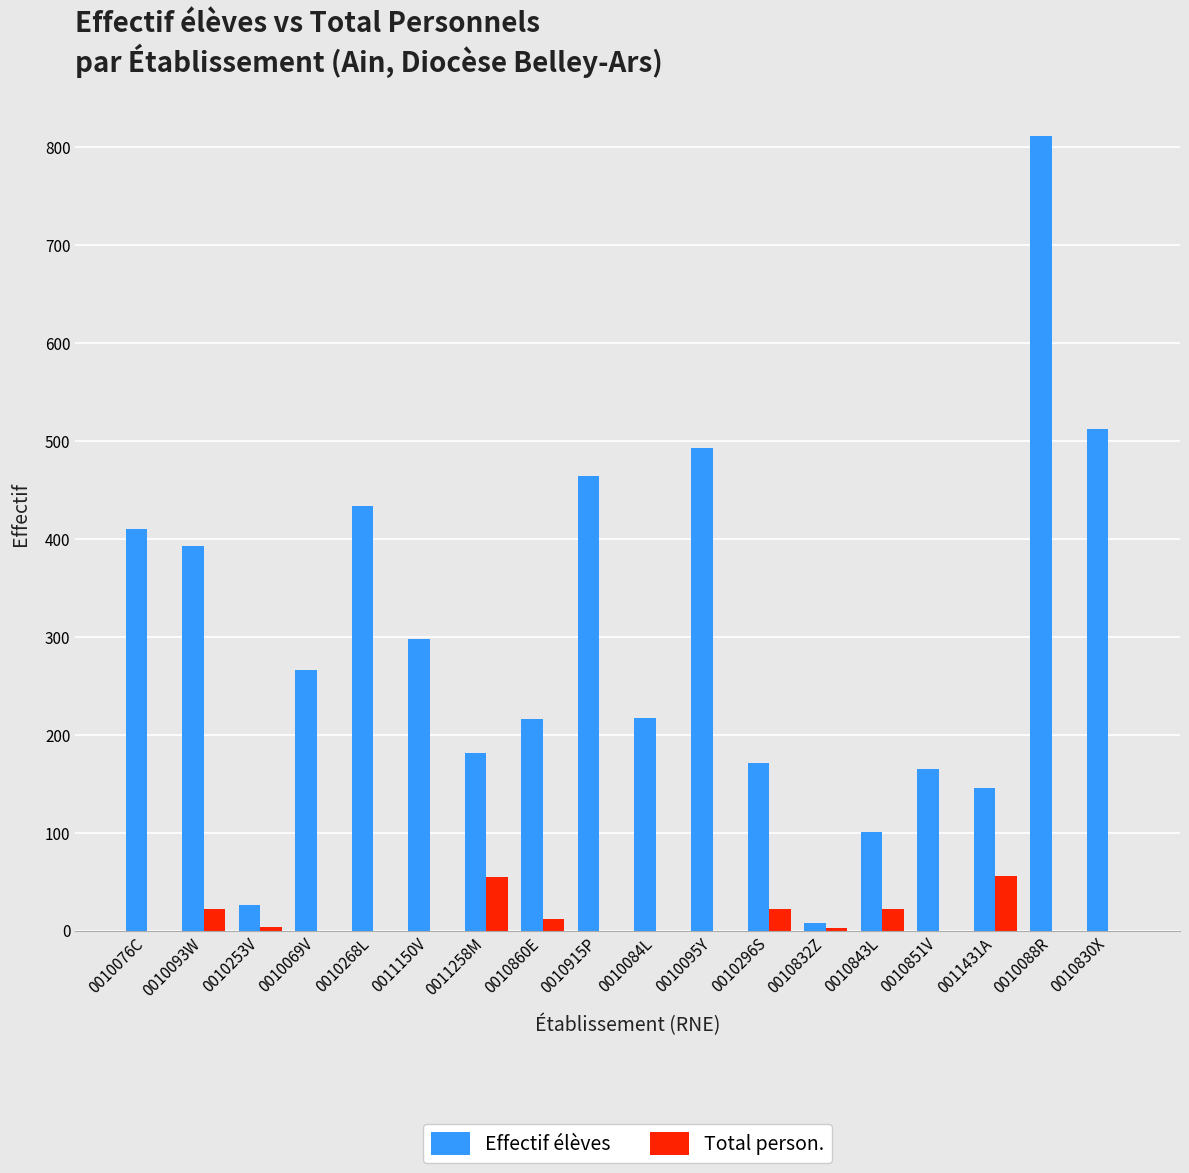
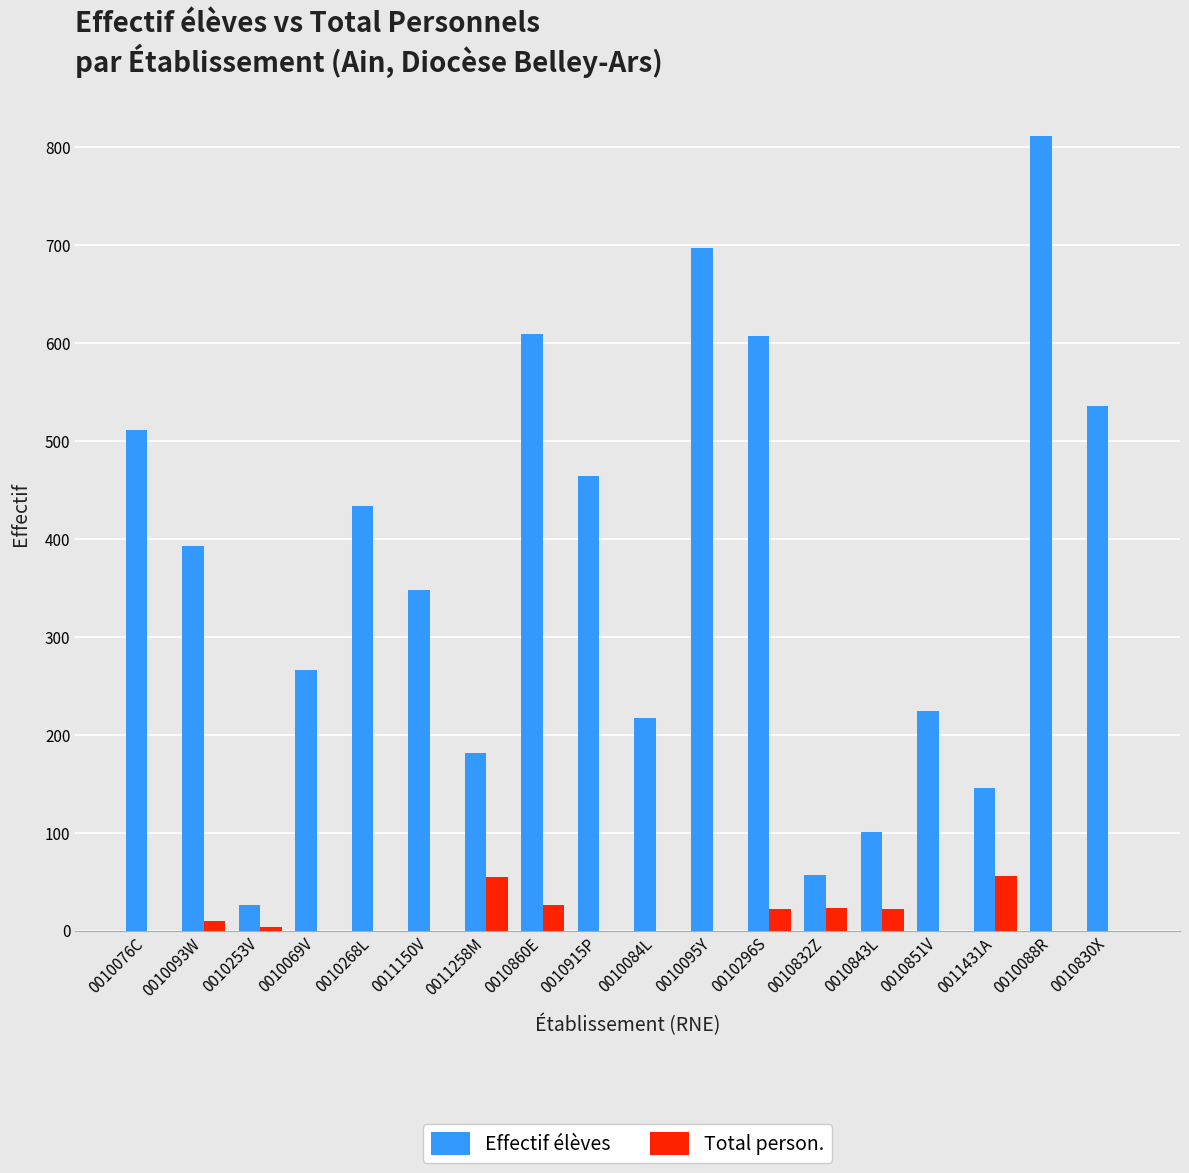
  {
    "Effectif élèves": {
-     "0010076C": 410,
+     "0010076C": 510,
      "0010093W": 390,
      "0010253V": 30,
      "0010069V": 270,
      "0010268L": 430,
-     "0011150V": 300,
+     "0011150V": 350,
      "0011258M": 180,
-     "0010860E": 220,
+     "0010860E": 610,
      "0010915P": 460,
      "0010084L": 220,
-     "0010095Y": 490,
-     "0010296S": 170,
-     "0010832Z": 10,
+     "0010095Y": 700,
+     "0010296S": 610,
+     "0010832Z": 60,
      "0010843L": 100,
-     "0010851V": 170,
+     "0010851V": 220,
      "0011431A": 150,
      "0010088R": 810,
-     "0010830X": 510
+     "0010830X": 540
    },
    "Total person.": {
      "0010076C": 0,
-     "0010093W": 20,
+     "0010093W": 10,
      "0010253V": 0,
      "0010069V": 0,
      "0010268L": 0,
      "0011150V": 0,
      "0011258M": 60,
-     "0010860E": 10,
+     "0010860E": 30,
      "0010915P": 0,
      "0010084L": 0,
      "0010095Y": 0,
      "0010296S": 20,
-     "0010832Z": 0,
+     "0010832Z": 20,
      "0010843L": 20,
      "0010851V": 0,
      "0011431A": 60,
      "0010088R": 0,
      "0010830X": 0
    }
  }
